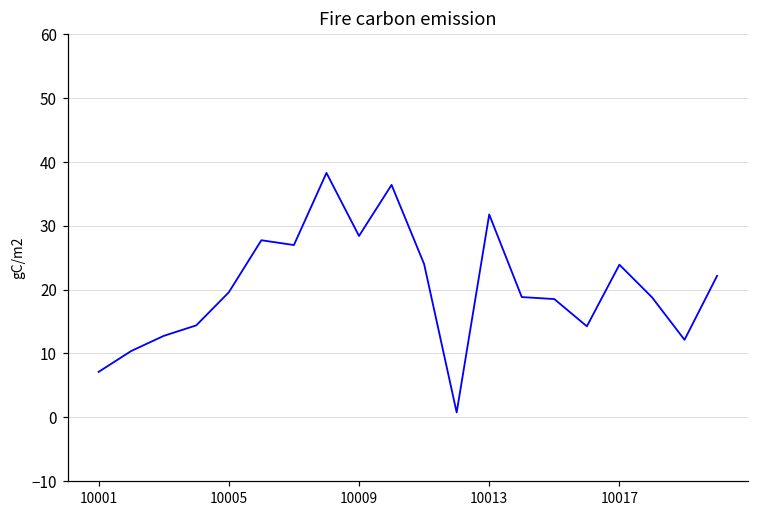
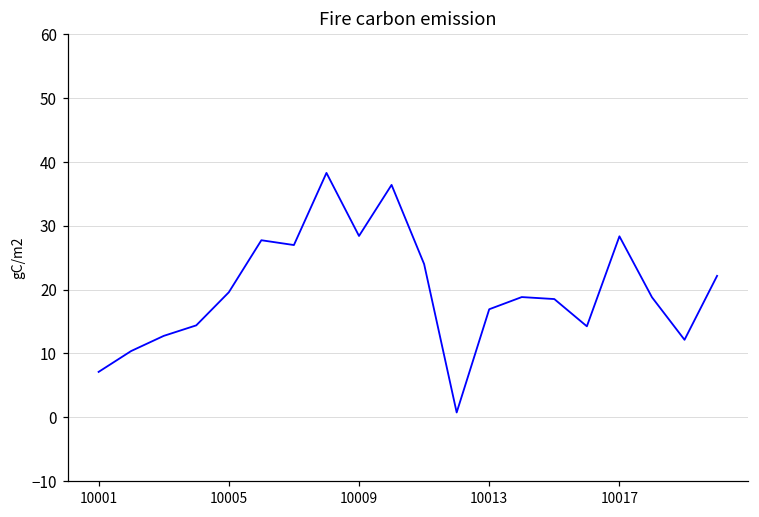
  {
    "10001": 7,
    "10005": 20,
    "10009": 28,
-   "10013": 32,
-   "10017": 24
+   "10013": 17,
+   "10017": 28
  }
